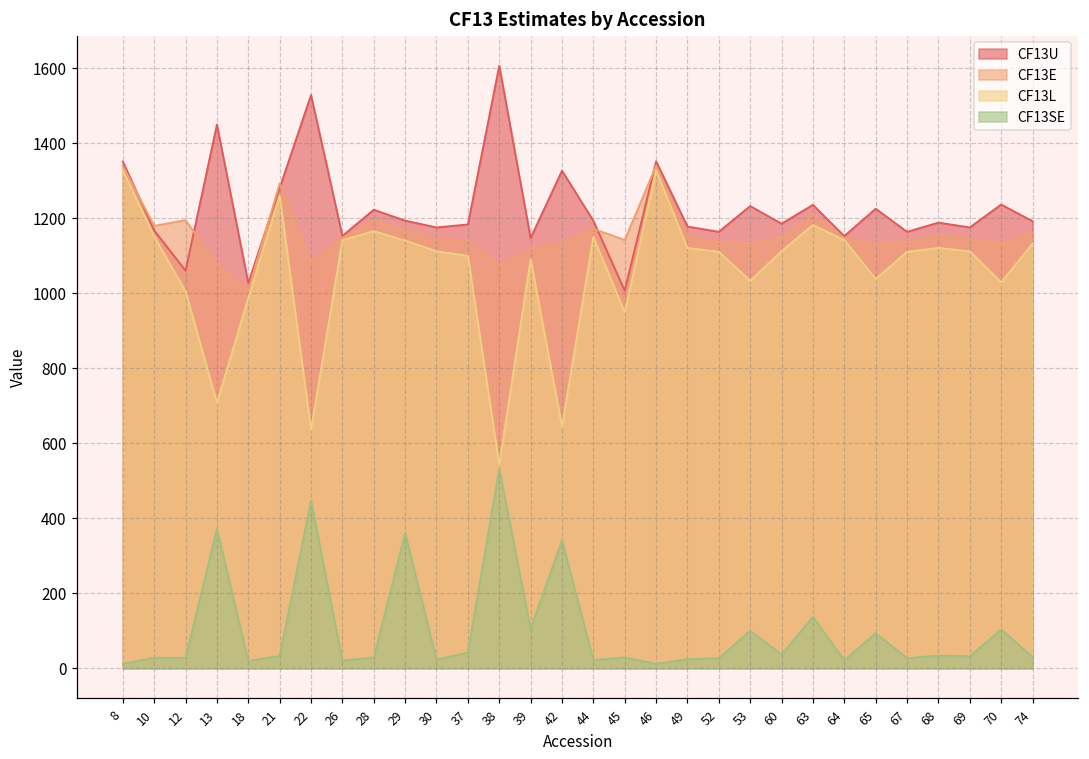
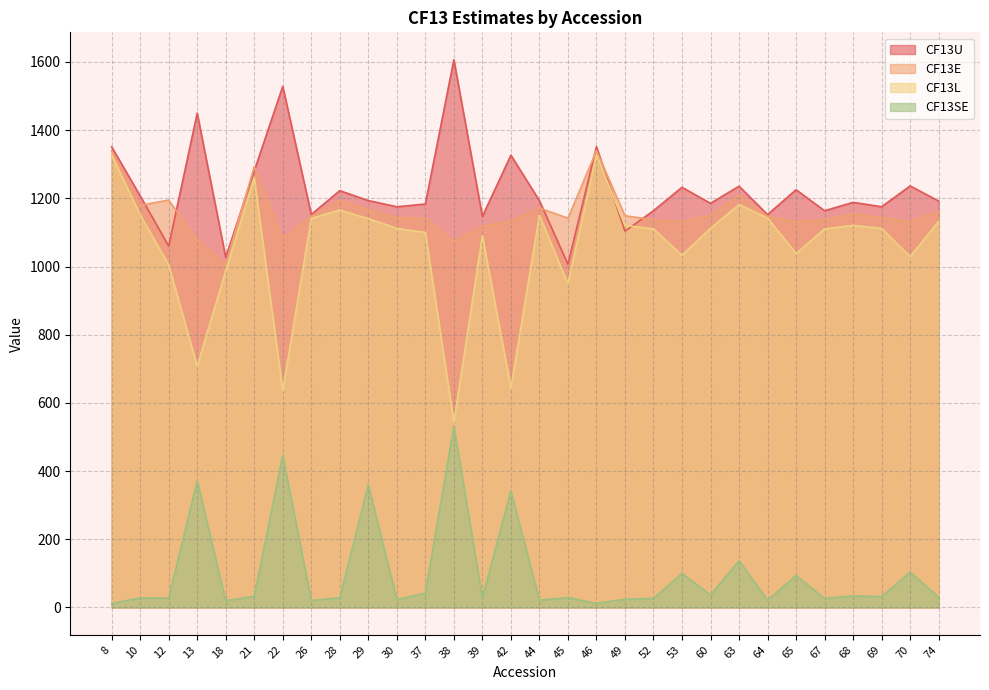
  {
    "CF13U": {
      "8": 1350,
-     "10": 1170,
+     "10": 1210,
      "12": 1060,
      "13": 1450,
      "18": 1030,
      "21": 1280,
      "22": 1530,
      "28": 1220,
      "29": 1190,
      "30": 1180,
      "37": 1180,
      "38": 1610,
      "39": 1150,
      "42": 1330,
      "44": 1190,
      "45": 1010,
      "46": 1350,
-     "49": 1180,
+     "49": 1100,
      "52": 1160,
      "53": 1230,
      "60": 1190,
      "63": 1240,
      "65": 1230,
      "67": 1160,
      "68": 1190,
      "69": 1180,
      "70": 1240,
      "74": 1190
    },
    "CF13SE": {
      "8": 10,
      "10": 30,
      "12": 30,
      "13": 370,
      "18": 20,
      "21": 30,
      "22": 450,
      "26": 20,
      "28": 30,
      "29": 360,
      "30": 20,
      "37": 40,
      "38": 530,
-     "39": 100,
+     "39": 30,
      "42": 340,
      "44": 20,
      "45": 30,
      "46": 10,
      "49": 20,
      "52": 30,
      "53": 100,
      "60": 40,
      "63": 140,
      "64": 20,
      "65": 90,
      "67": 30,
      "68": 30,
      "69": 30,
      "70": 100,
      "74": 30
    }
  }
